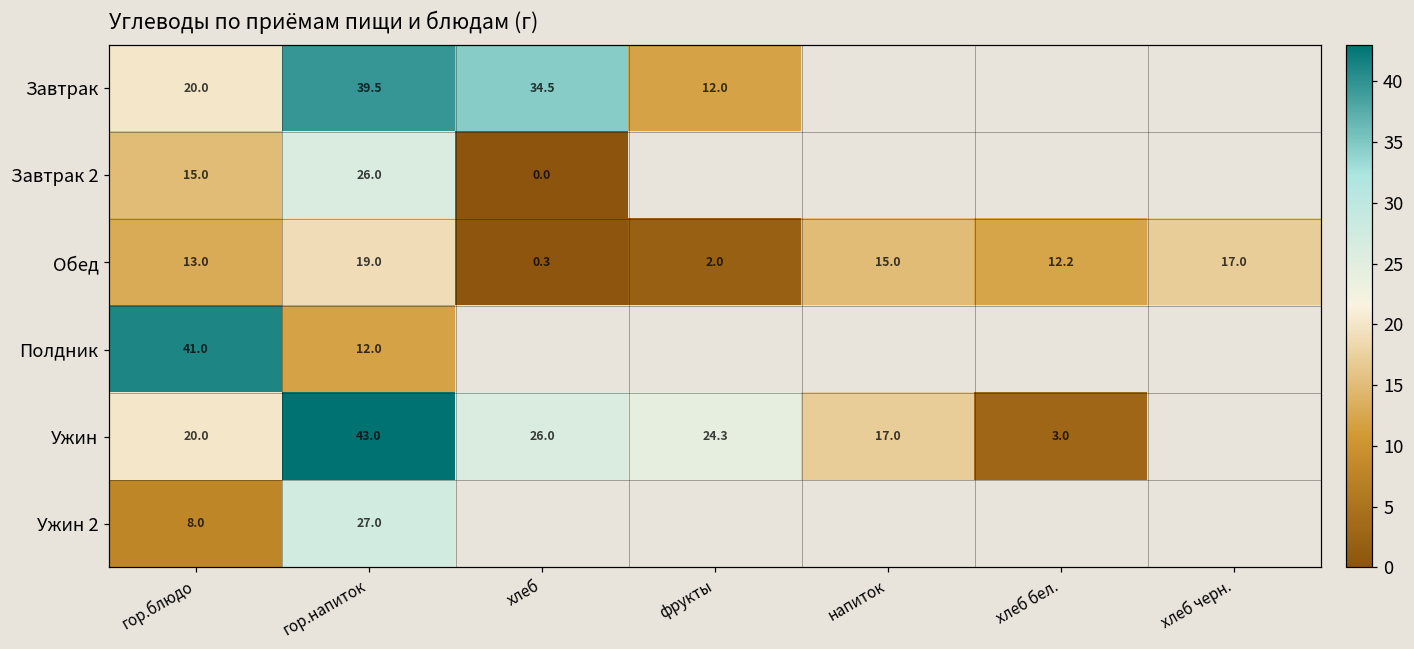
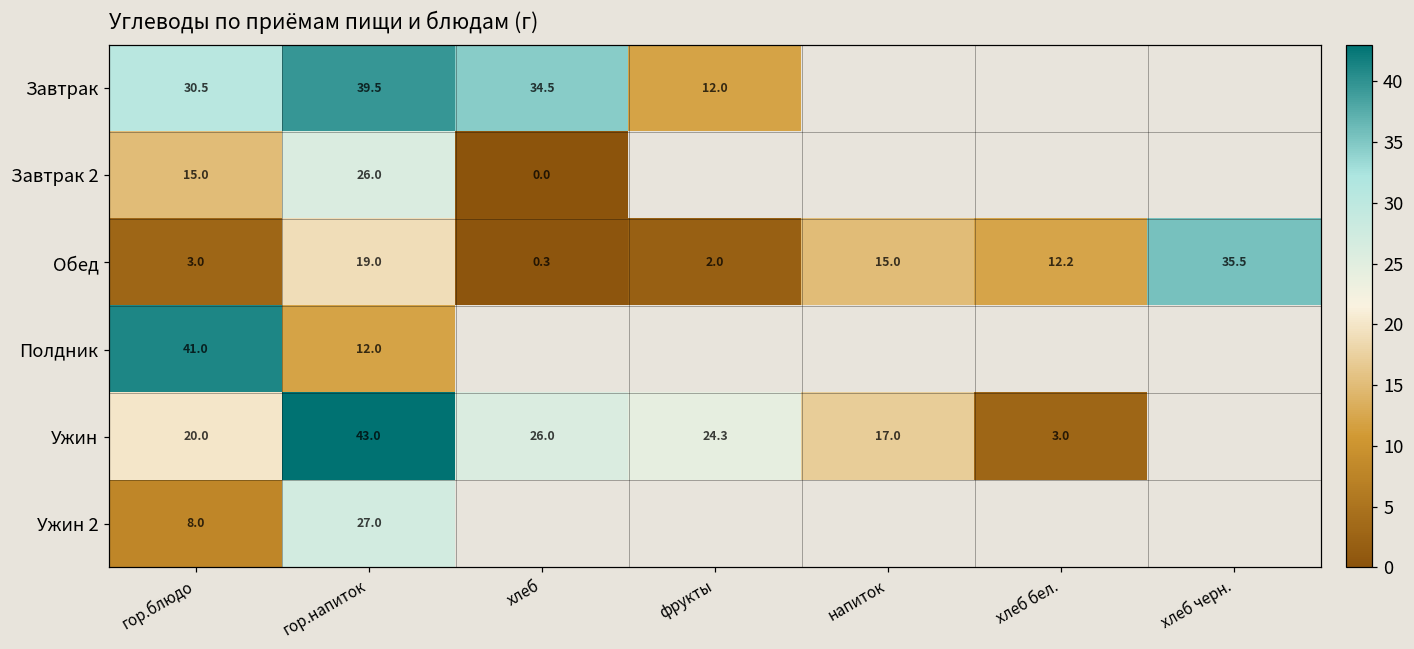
  {
    "Завтрак": {
-     "гор.блюдо": 20.0,
+     "гор.блюдо": 30.5,
      "гор.напиток": 39.5,
      "хлеб": 34.5,
      "фрукты": 12.0
    },
    "Завтрак 2": {
      "гор.блюдо": 15.0,
      "гор.напиток": 26.0,
      "хлеб": 0.0
    },
    "Обед": {
-     "гор.блюдо": 13.0,
+     "гор.блюдо": 3.0,
      "гор.напиток": 19.0,
      "хлеб": 0.3,
      "фрукты": 2.0,
      "напиток": 15.0,
      "хлеб бел.": 12.2,
-     "хлеб черн.": 17.0
+     "хлеб черн.": 35.5
    },
    "Полдник": {
      "гор.блюдо": 41.0,
      "гор.напиток": 12.0
    },
    "Ужин": {
      "гор.блюдо": 20.0,
      "гор.напиток": 43.0,
      "хлеб": 26.0,
      "фрукты": 24.3,
      "напиток": 17.0,
      "хлеб бел.": 3.0
    },
    "Ужин 2": {
      "гор.блюдо": 8.0,
      "гор.напиток": 27.0
    }
  }
